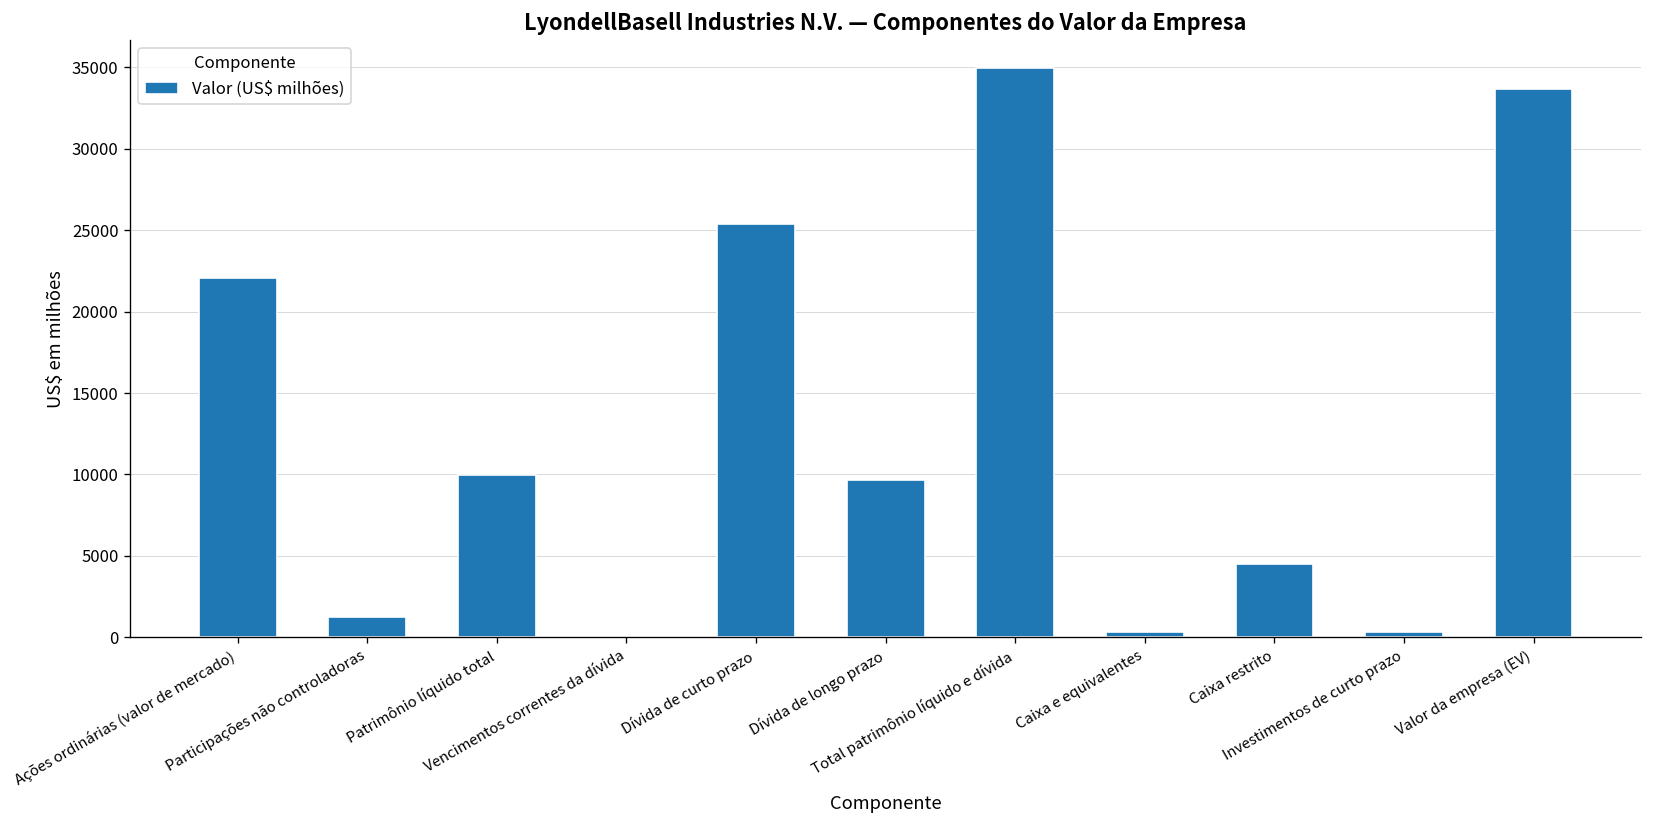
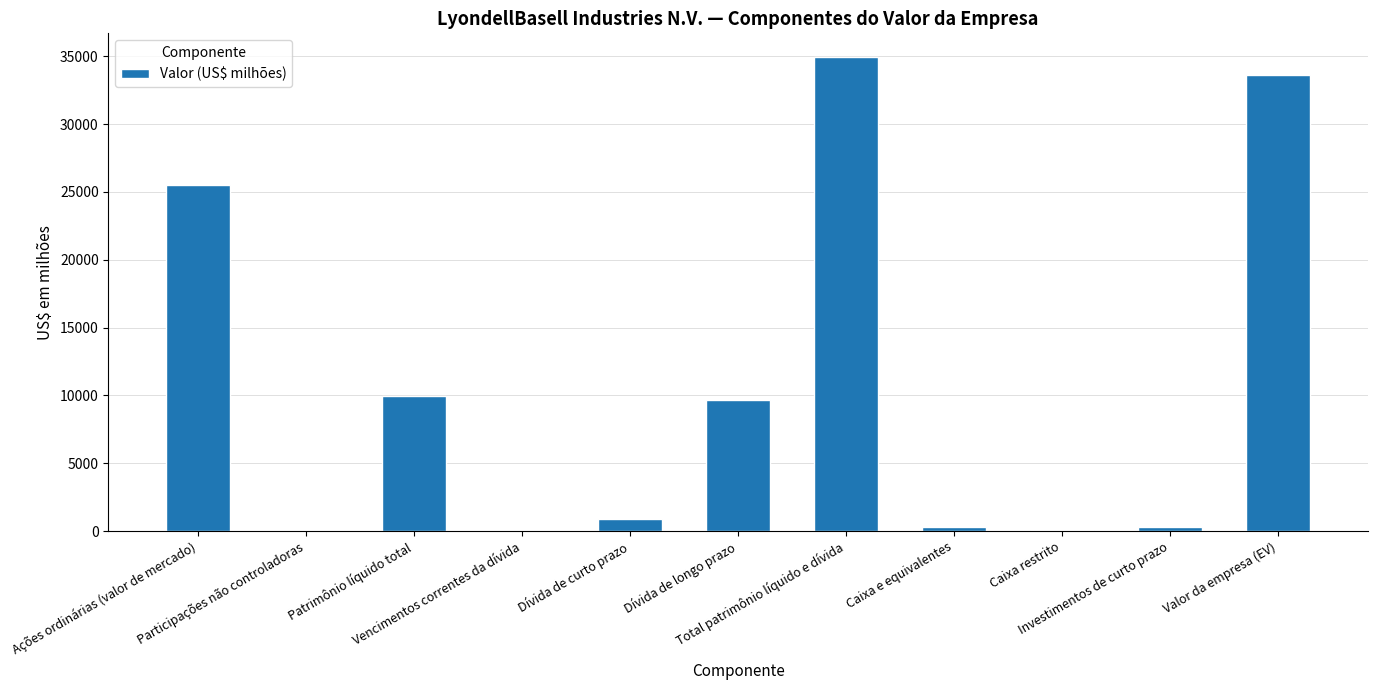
  {
-   "Ações ordinárias (valor de mercado)": 22100,
-   "Participações não controladoras": 1200,
+   "Ações ordinárias (valor de mercado)": 25500,
+   "Participações não controladoras": 0,
    "Patrimônio líquido total": 10000,
-   "Dívida de curto prazo": 25400,
+   "Dívida de curto prazo": 900,
    "Dívida de longo prazo": 9600,
    "Total patrimônio líquido e dívida": 34900,
    "Caixa e equivalentes": 300,
-   "Caixa restrito": 4500,
+   "Caixa restrito": 100,
    "Investimentos de curto prazo": 300,
    "Valor da empresa (EV)": 33600
  }
